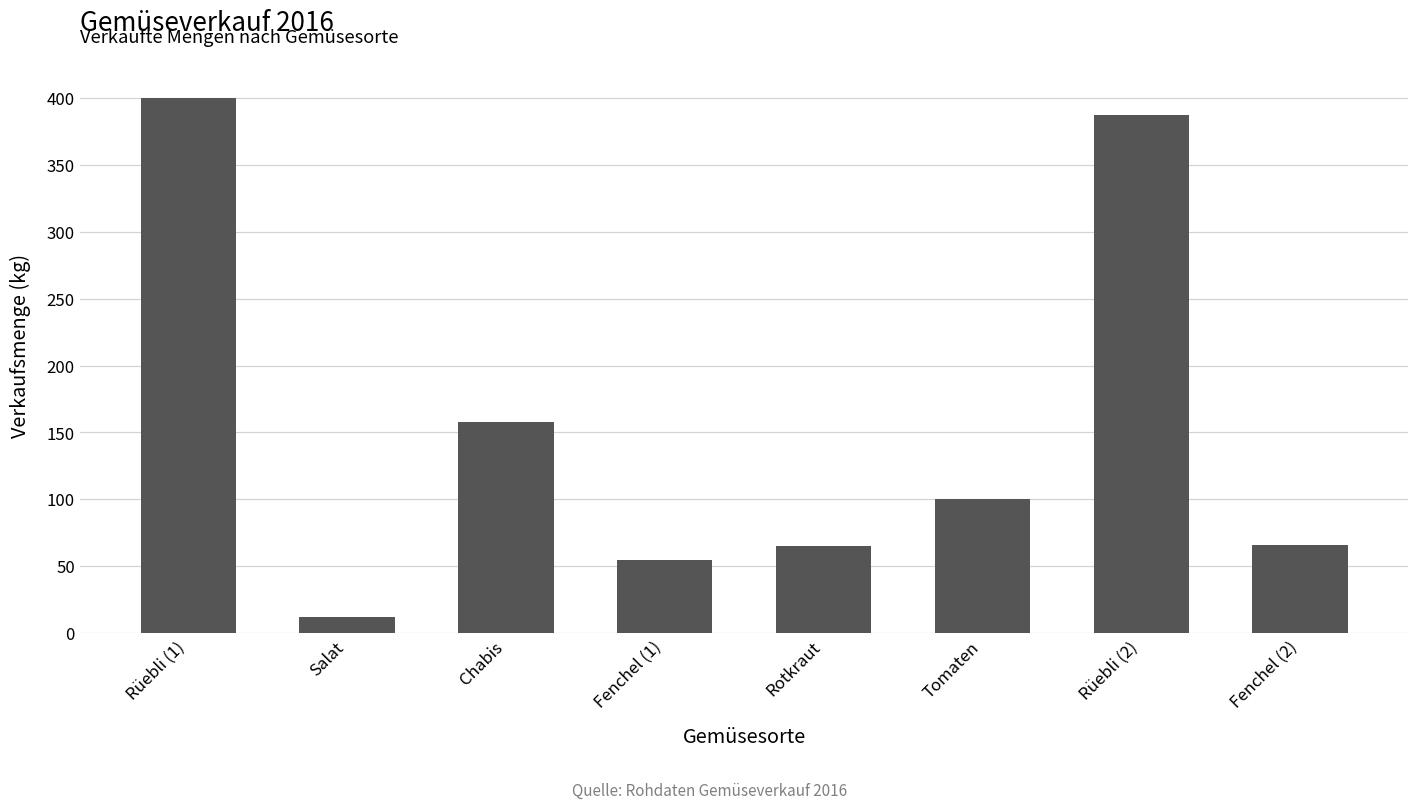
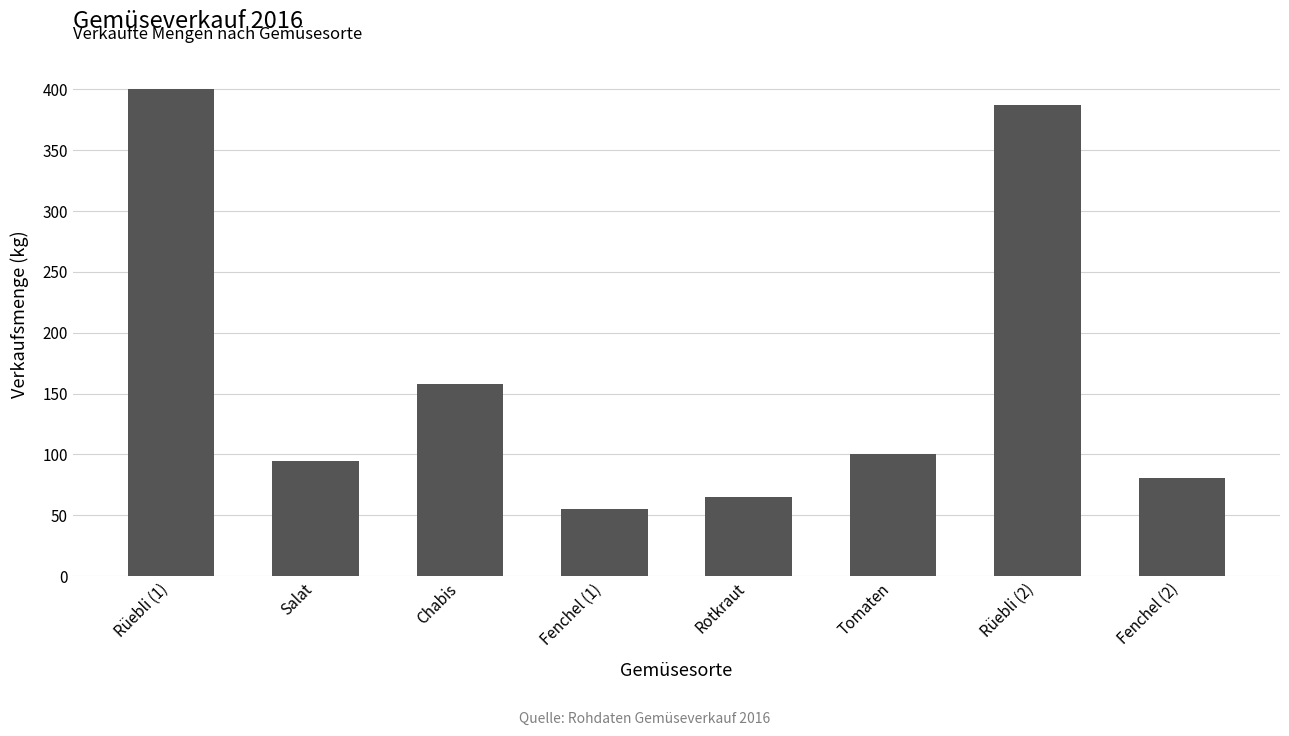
  {
    "Rüebli (1)": 400,
-   "Salat": 12,
+   "Salat": 95,
    "Chabis": 158,
    "Fenchel (1)": 55,
    "Rotkraut": 65,
    "Tomaten": 100,
    "Rüebli (2)": 387,
-   "Fenchel (2)": 66
+   "Fenchel (2)": 81
  }
